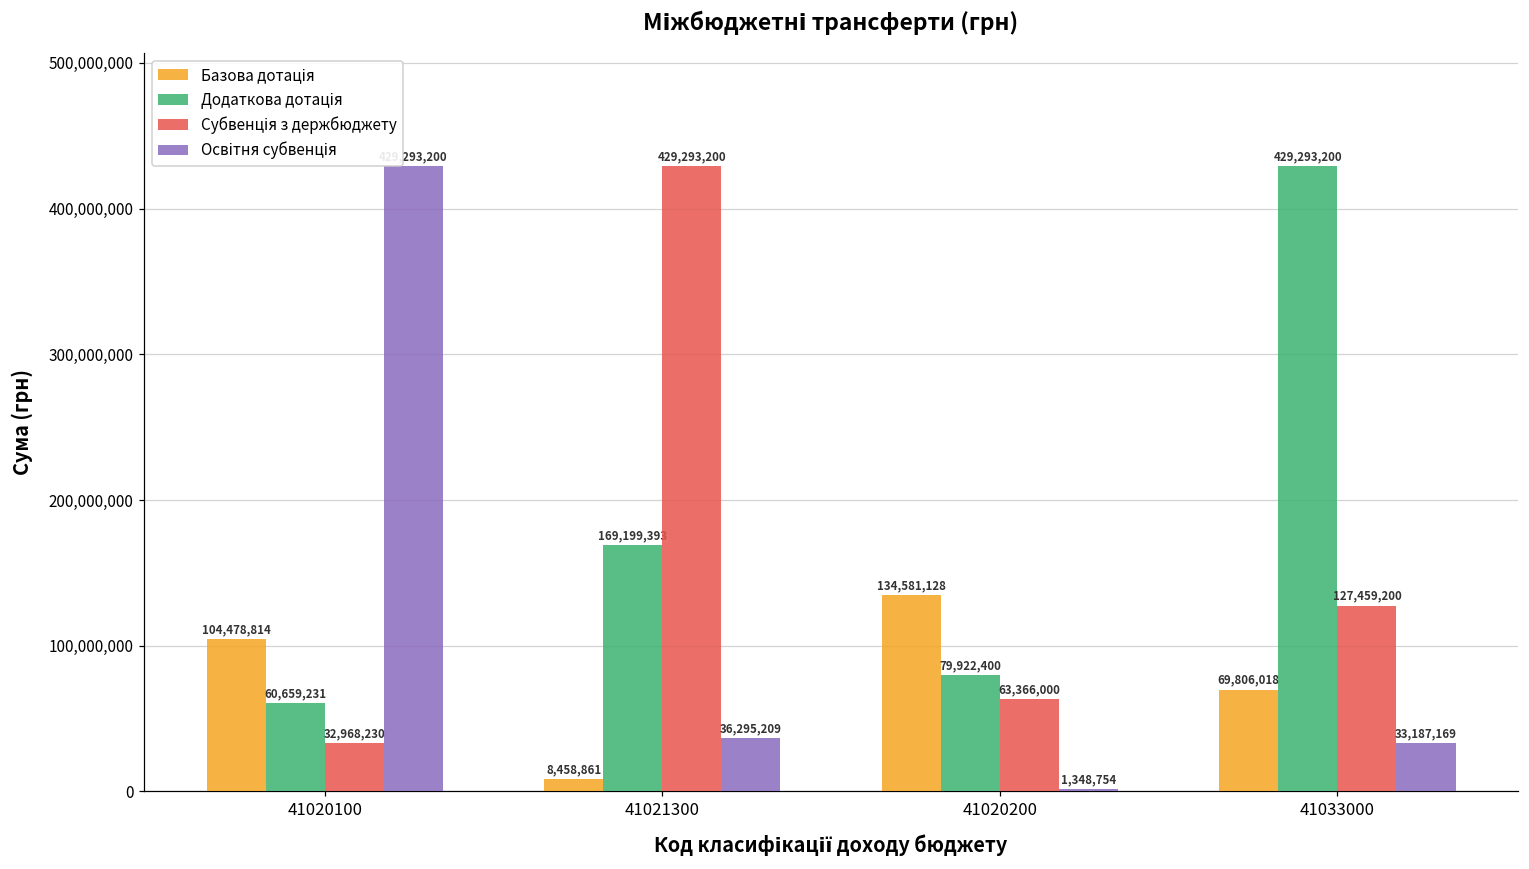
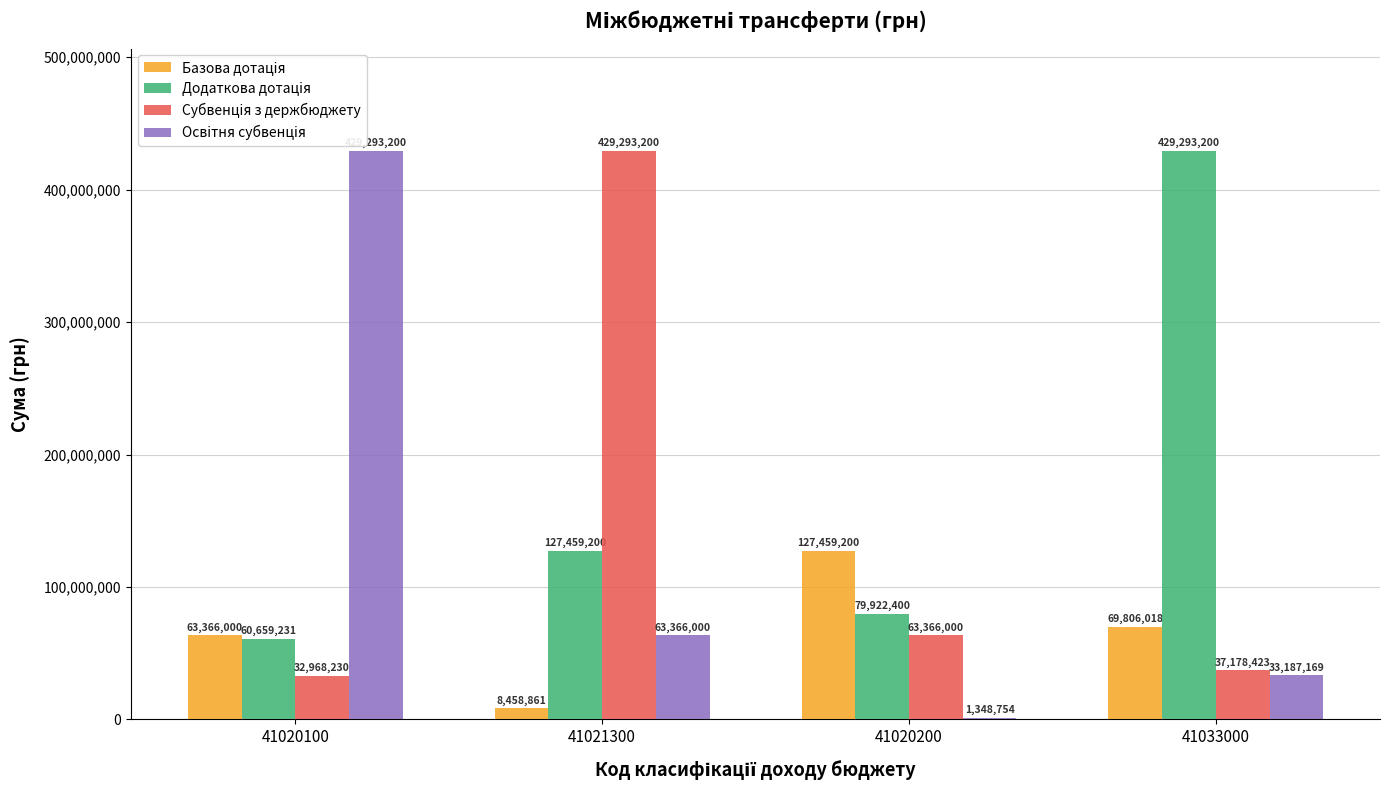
  {
    "Базова дотація": {
-     "41020100": "104,478,814",
+     "41020100": "63,366,000",
      "41021300": "8,458,861",
-     "41020200": "134,581,128",
+     "41020200": "127,459,200",
      "41033000": "69,806,018"
    },
    "Додаткова дотація": {
      "41020100": "60,659,231",
-     "41021300": "169,199,393",
+     "41021300": "127,459,200",
      "41020200": "79,922,400",
      "41033000": "429,293,200"
    },
    "Субвенція з держбюджету": {
      "41020100": "32,968,230",
      "41021300": "429,293,200",
      "41020200": "63,366,000",
-     "41033000": "127,459,200"
+     "41033000": "37,178,423"
    },
    "Освітня субвенція": {
-     "41021300": "36,295,209",
+     "41021300": "63,366,000",
      "41020200": "1,348,754",
      "41033000": "33,187,169"
    }
  }
